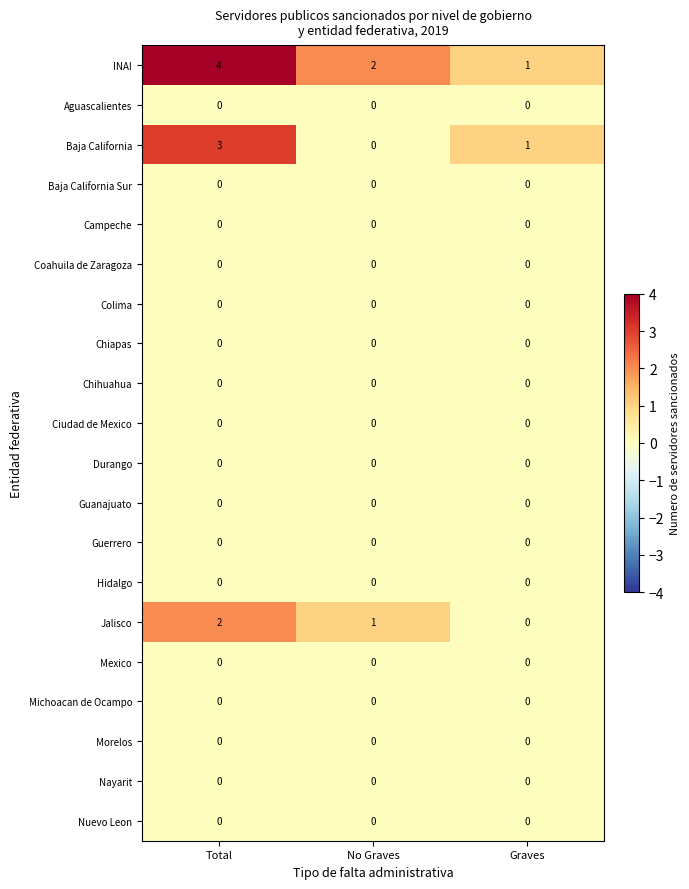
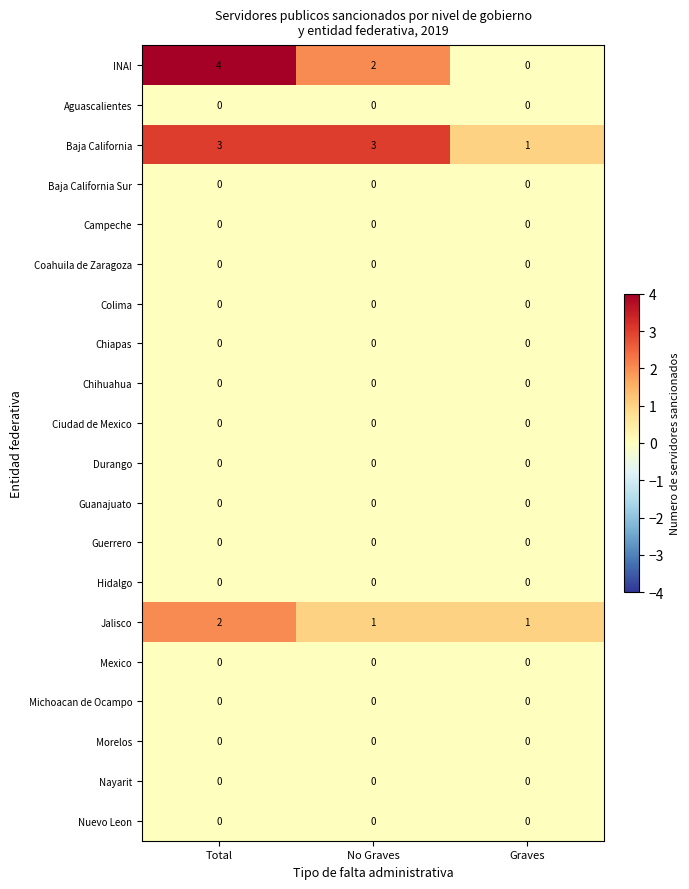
  {
    "INAI": {
      "Total": 4,
      "No Graves": 2,
-     "Graves": 1
+     "Graves": 0
    },
    "Aguascalientes": {
      "Total": 0,
      "No Graves": 0,
      "Graves": 0
    },
    "Baja California": {
      "Total": 3,
-     "No Graves": 0,
+     "No Graves": 3,
      "Graves": 1
    },
    "Baja California Sur": {
      "Total": 0,
      "No Graves": 0,
      "Graves": 0
    },
    "Campeche": {
      "Total": 0,
      "No Graves": 0,
      "Graves": 0
    },
    "Coahuila de Zaragoza": {
      "Total": 0,
      "No Graves": 0,
      "Graves": 0
    },
    "Colima": {
      "Total": 0,
      "No Graves": 0,
      "Graves": 0
    },
    "Chiapas": {
      "Total": 0,
      "No Graves": 0,
      "Graves": 0
    },
    "Chihuahua": {
      "Total": 0,
      "No Graves": 0,
      "Graves": 0
    },
    "Ciudad de Mexico": {
      "Total": 0,
      "No Graves": 0,
      "Graves": 0
    },
    "Durango": {
      "Total": 0,
      "No Graves": 0,
      "Graves": 0
    },
    "Guanajuato": {
      "Total": 0,
      "No Graves": 0,
      "Graves": 0
    },
    "Guerrero": {
      "Total": 0,
      "No Graves": 0,
      "Graves": 0
    },
    "Hidalgo": {
      "Total": 0,
      "No Graves": 0,
      "Graves": 0
    },
    "Jalisco": {
      "Total": 2,
      "No Graves": 1,
-     "Graves": 0
+     "Graves": 1
    },
    "Mexico": {
      "Total": 0,
      "No Graves": 0,
      "Graves": 0
    },
    "Michoacan de Ocampo": {
      "Total": 0,
      "No Graves": 0,
      "Graves": 0
    },
    "Morelos": {
      "Total": 0,
      "No Graves": 0,
      "Graves": 0
    },
    "Nayarit": {
      "Total": 0,
      "No Graves": 0,
      "Graves": 0
    },
    "Nuevo Leon": {
      "Total": 0,
      "No Graves": 0,
      "Graves": 0
    }
  }
